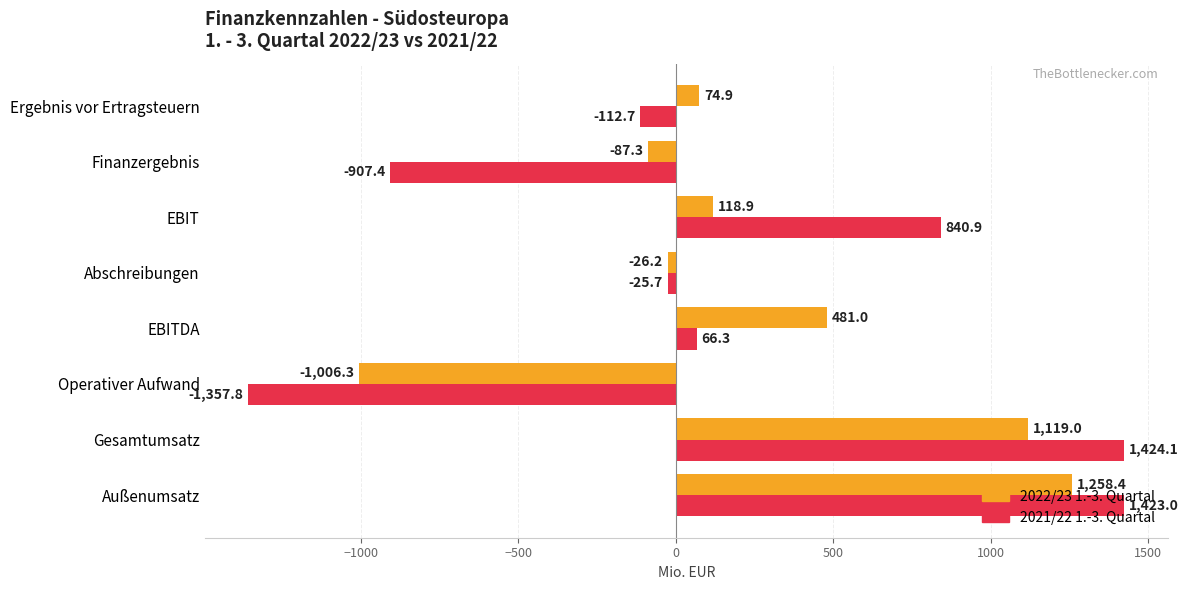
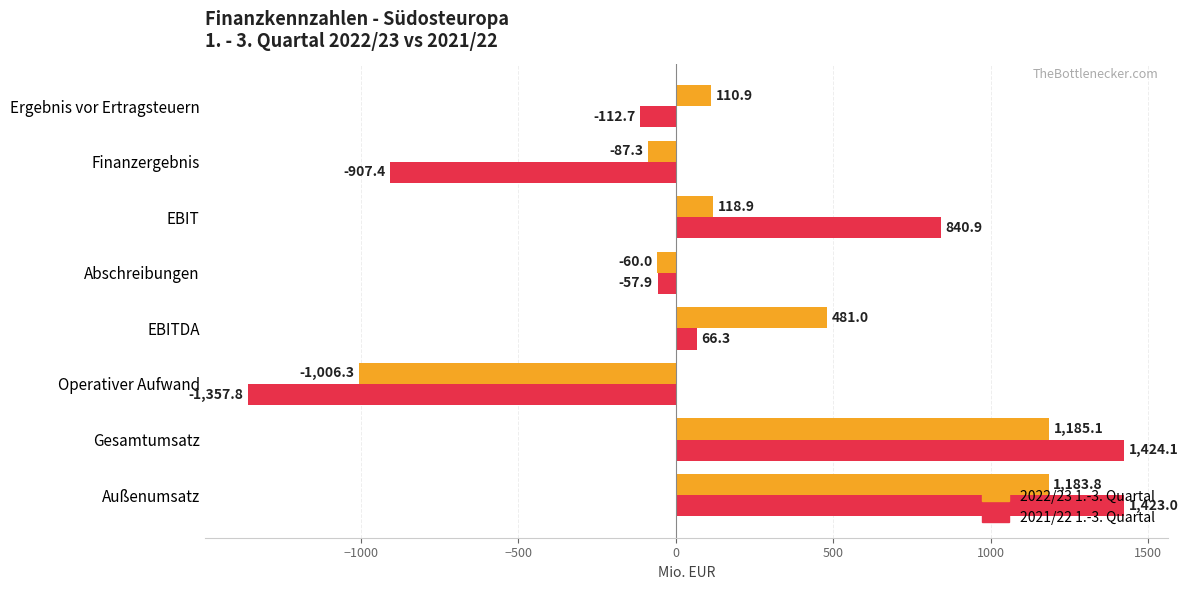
  {
    "2022/23 1.-3. Quartal": {
-     "Ergebnis vor Ertragsteuern": "74.9",
+     "Ergebnis vor Ertragsteuern": "110.9",
      "Finanzergebnis": "-87.3",
      "EBIT": "118.9",
-     "Abschreibungen": "-26.2",
+     "Abschreibungen": "-60.0",
      "EBITDA": "481.0",
      "Operativer Aufwand": "-1,006.3",
-     "Gesamtumsatz": "1,119.0",
-     "Außenumsatz": "1,258.4"
+     "Gesamtumsatz": "1,185.1",
+     "Außenumsatz": "1,183.8"
    },
    "2021/22 1.-3. Quartal": {
      "Ergebnis vor Ertragsteuern": "-112.7",
      "Finanzergebnis": "-907.4",
      "EBIT": "840.9",
-     "Abschreibungen": "-25.7",
+     "Abschreibungen": "-57.9",
      "EBITDA": "66.3",
      "Operativer Aufwand": "-1,357.8",
      "Gesamtumsatz": "1,424.1",
      "Außenumsatz": "1,423.0"
    }
  }
